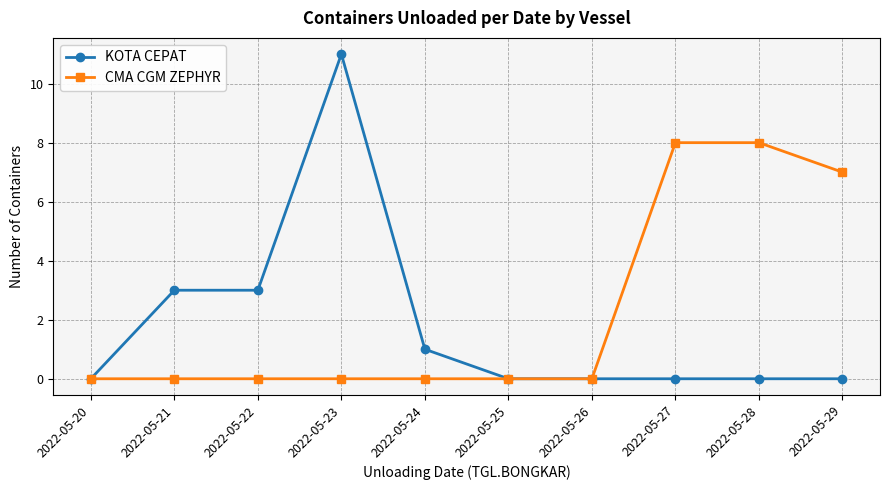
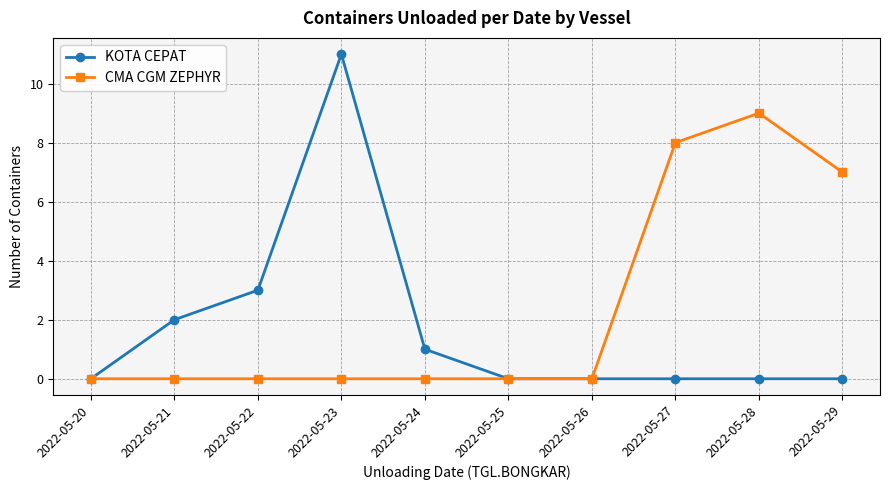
  {
    "KOTA CEPAT": {
-     "2022-05-21": 3,
+     "2022-05-21": 2,
      "2022-05-22": 3,
      "2022-05-23": 11,
      "2022-05-24": 1,
      "2022-05-27": 0,
      "2022-05-28": 0,
      "2022-05-29": 0
    },
    "CMA CGM ZEPHYR": {
      "2022-05-21": 0,
      "2022-05-22": 0,
      "2022-05-23": 0,
      "2022-05-24": 0,
      "2022-05-27": 8,
-     "2022-05-28": 8,
+     "2022-05-28": 9,
      "2022-05-29": 7
    }
  }
